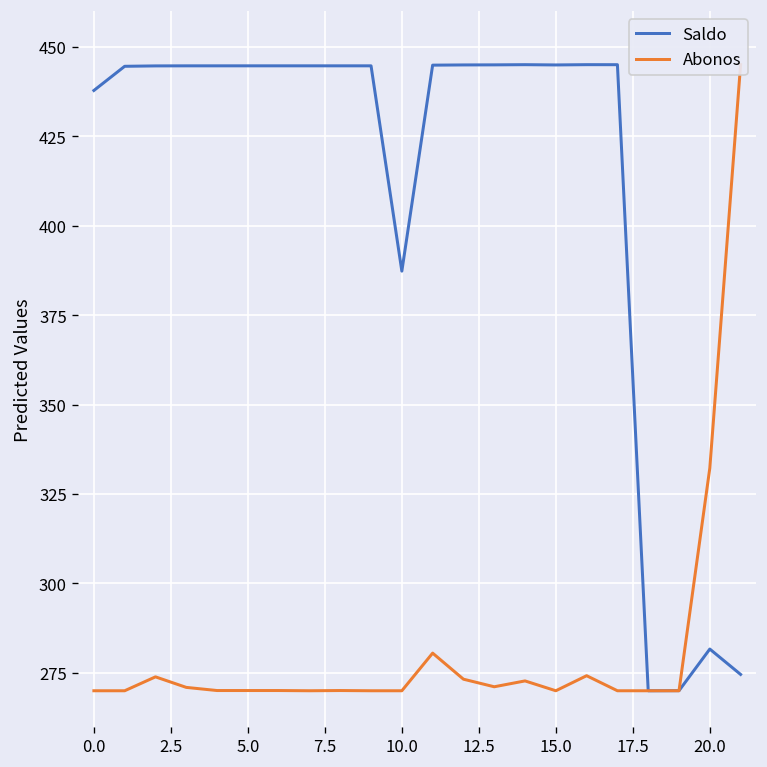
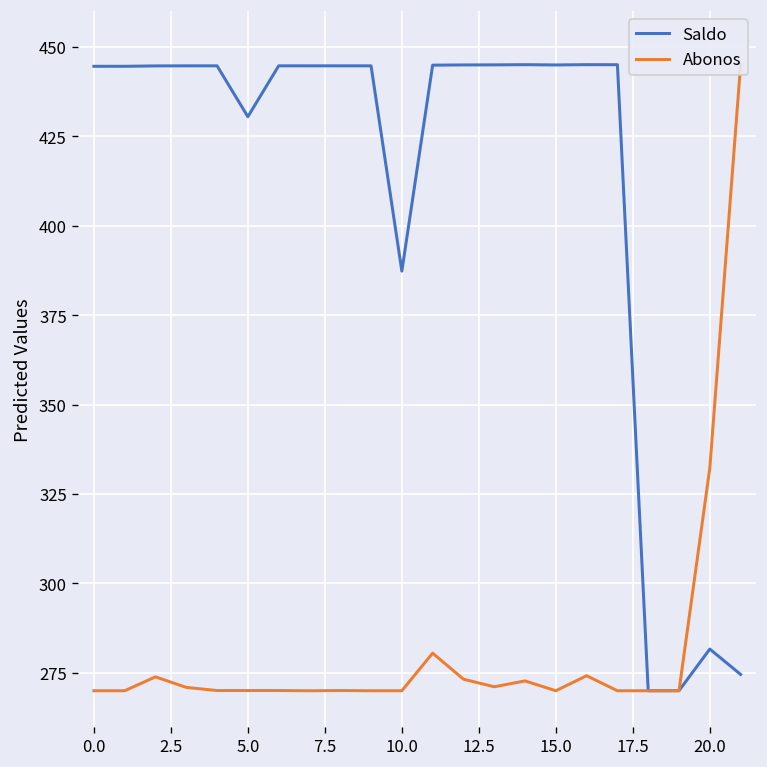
  {
    "Saldo": {
-     "0.0": 438,
-     "5.0": 445,
+     "0.0": 445,
+     "5.0": 430,
      "10.0": 387,
      "15.0": 445,
      "20.0": 282
    },
    "Abonos": {
      "0.0": 270,
      "5.0": 270,
      "10.0": 270,
      "15.0": 270,
      "20.0": 332
    }
  }
